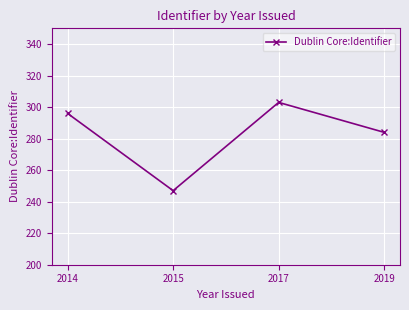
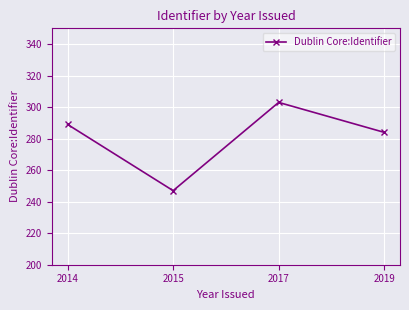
  {
-   "2014": 296,
+   "2014": 289,
    "2015": 247,
    "2017": 303,
    "2019": 284
  }
